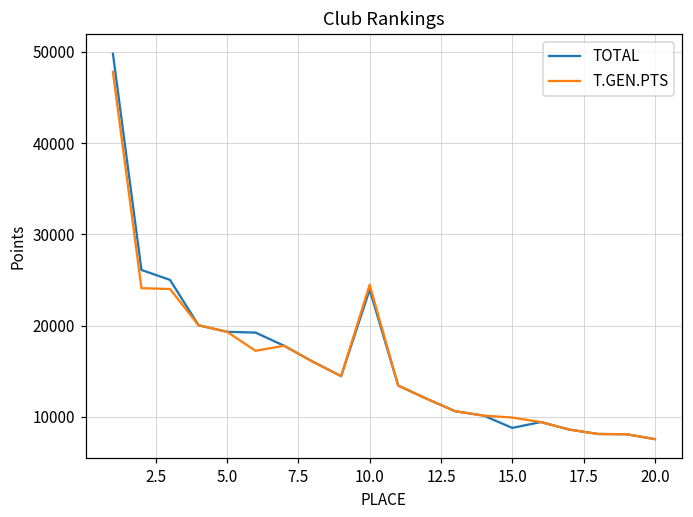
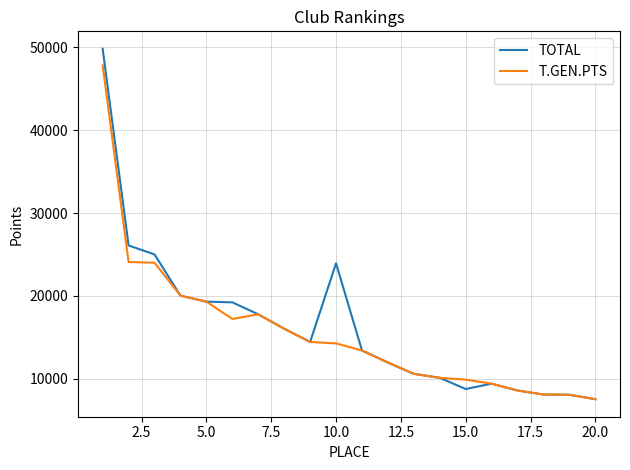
  {
    "TOTAL": {
      "10.0": 24000,
      "15.0": 9000
    },
    "T.GEN.PTS": {
-     "10.0": 24000,
+     "10.0": 14000,
      "15.0": 10000
    }
  }
